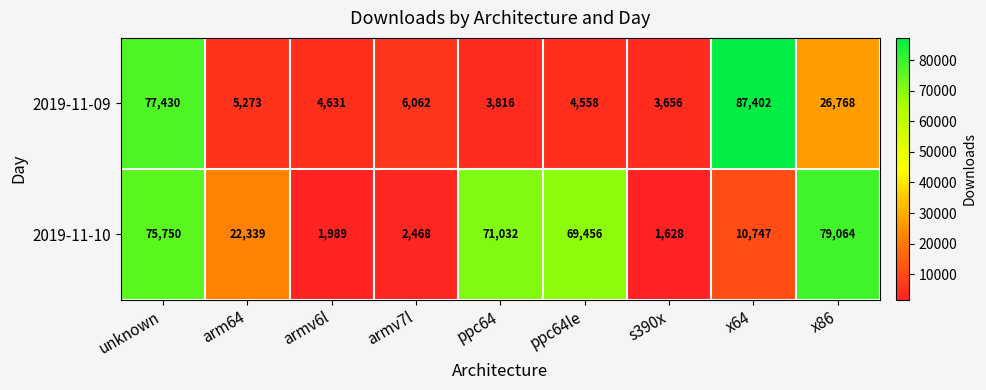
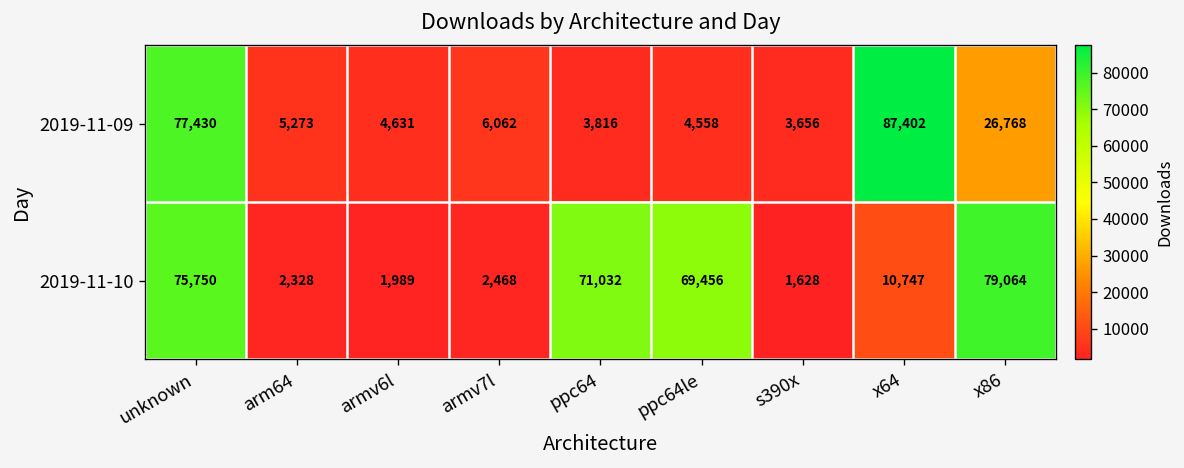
  {
    "2019-11-09": {
      "unknown": "77,430",
      "arm64": "5,273",
      "armv6l": "4,631",
      "armv7l": "6,062",
      "ppc64": "3,816",
      "ppc64le": "4,558",
      "s390x": "3,656",
      "x64": "87,402",
      "x86": "26,768"
    },
    "2019-11-10": {
      "unknown": "75,750",
-     "arm64": "22,339",
+     "arm64": "2,328",
      "armv6l": "1,989",
      "armv7l": "2,468",
      "ppc64": "71,032",
      "ppc64le": "69,456",
      "s390x": "1,628",
      "x64": "10,747",
      "x86": "79,064"
    }
  }
